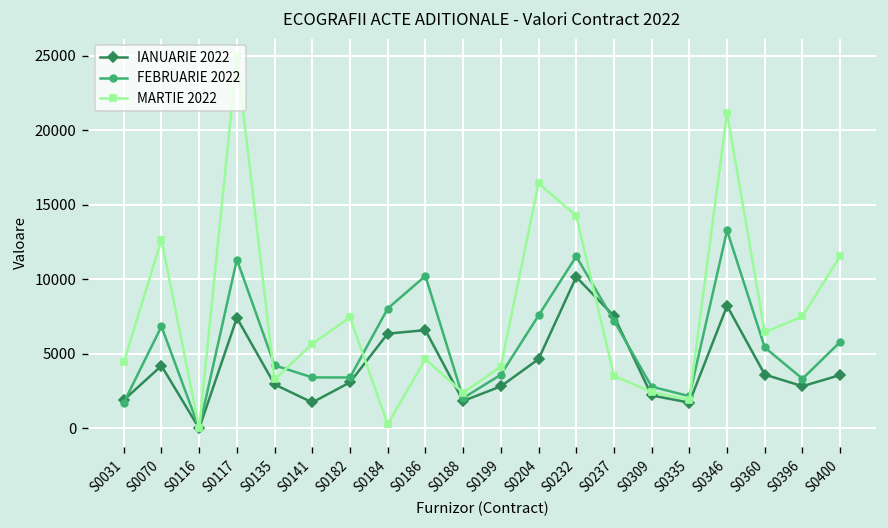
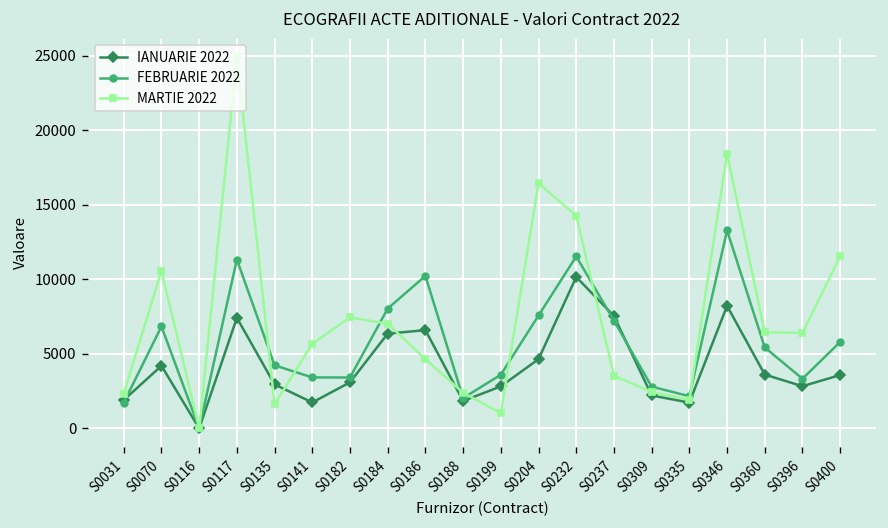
  {
    "MARTIE 2022": {
-     "S0031": 4400,
-     "S0070": 12700,
-     "S0135": 3300,
+     "S0031": 2300,
+     "S0070": 10600,
+     "S0135": 1600,
      "S0141": 5700,
      "S0182": 7400,
-     "S0184": 300,
+     "S0184": 7000,
      "S0186": 4600,
      "S0188": 2400,
-     "S0199": 4100,
+     "S0199": 1000,
      "S0204": 16400,
      "S0232": 14300,
      "S0237": 3500,
      "S0309": 2400,
-     "S0346": 21200,
+     "S0346": 18400,
      "S0360": 6400,
-     "S0396": 7500,
+     "S0396": 6400,
      "S0400": 11600
    }
  }
